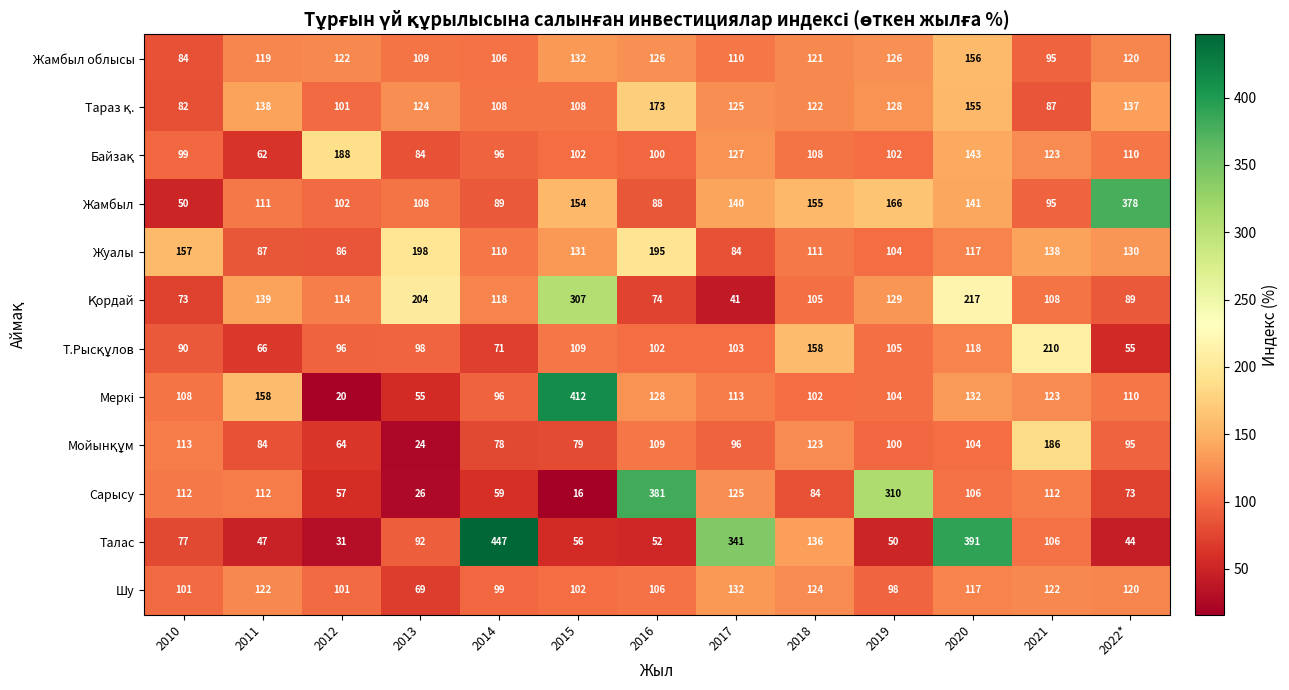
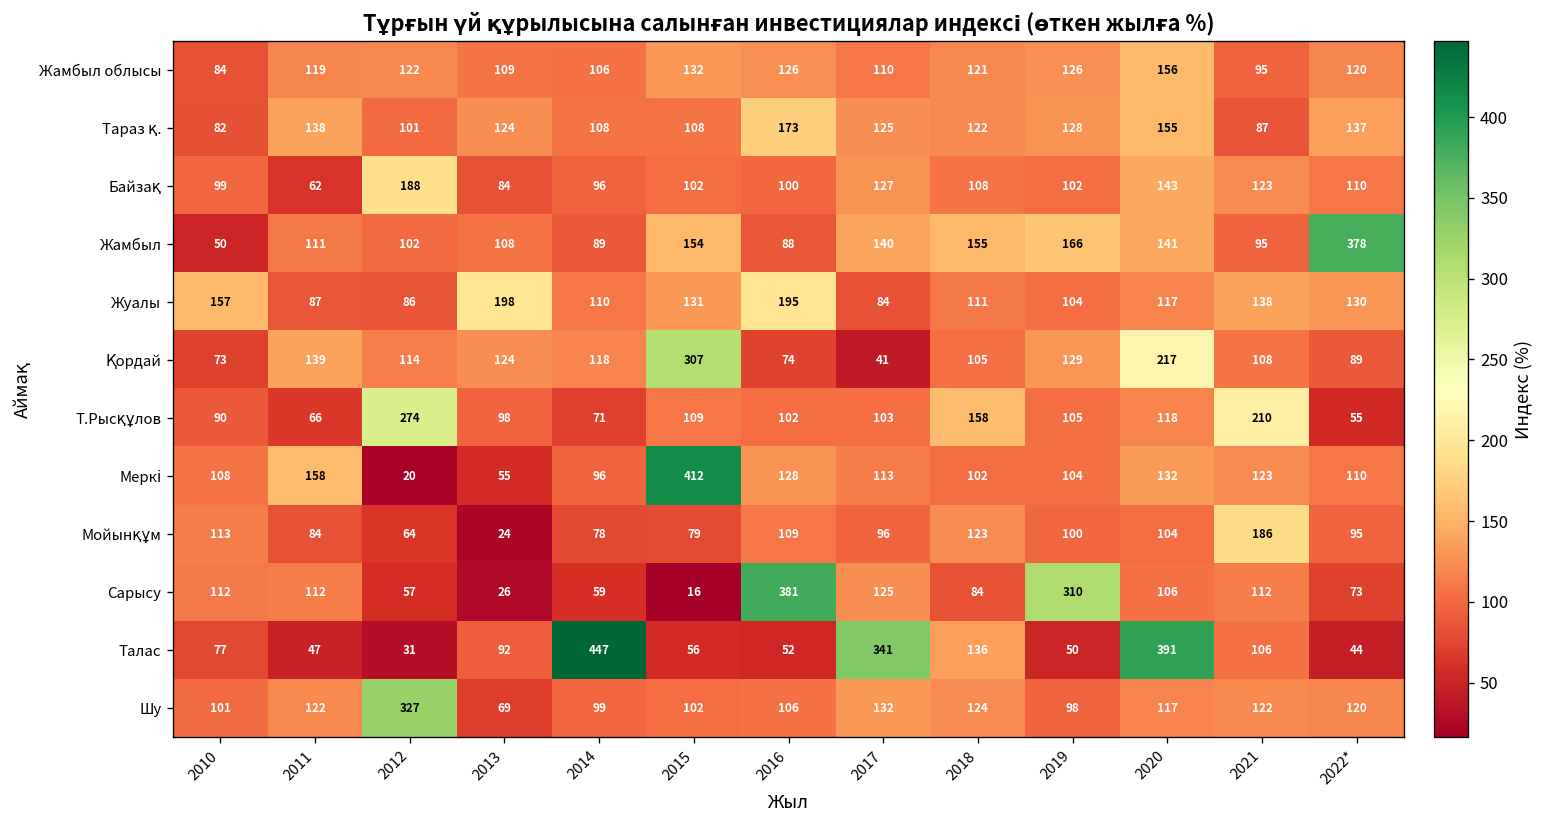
  {
    "Жамбыл облысы": {
      "2010": 84,
      "2011": 119,
      "2012": 122,
      "2013": 109,
      "2014": 106,
      "2015": 132,
      "2016": 126,
      "2017": 110,
      "2018": 121,
      "2019": 126,
      "2020": 156,
      "2021": 95,
      "2022*": 120
    },
    "Тараз қ.": {
      "2010": 82,
      "2011": 138,
      "2012": 101,
      "2013": 124,
      "2014": 108,
      "2015": 108,
      "2016": 173,
      "2017": 125,
      "2018": 122,
      "2019": 128,
      "2020": 155,
      "2021": 87,
      "2022*": 137
    },
    "Байзақ": {
      "2010": 99,
      "2011": 62,
      "2012": 188,
      "2013": 84,
      "2014": 96,
      "2015": 102,
      "2016": 100,
      "2017": 127,
      "2018": 108,
      "2019": 102,
      "2020": 143,
      "2021": 123,
      "2022*": 110
    },
    "Жамбыл": {
      "2010": 50,
      "2011": 111,
      "2012": 102,
      "2013": 108,
      "2014": 89,
      "2015": 154,
      "2016": 88,
      "2017": 140,
      "2018": 155,
      "2019": 166,
      "2020": 141,
      "2021": 95,
      "2022*": 378
    },
    "Жуалы": {
      "2010": 157,
      "2011": 87,
      "2012": 86,
      "2013": 198,
      "2014": 110,
      "2015": 131,
      "2016": 195,
      "2017": 84,
      "2018": 111,
      "2019": 104,
      "2020": 117,
      "2021": 138,
      "2022*": 130
    },
    "Қордай": {
      "2010": 73,
      "2011": 139,
      "2012": 114,
-     "2013": 204,
+     "2013": 124,
      "2014": 118,
      "2015": 307,
      "2016": 74,
      "2017": 41,
      "2018": 105,
      "2019": 129,
      "2020": 217,
      "2021": 108,
      "2022*": 89
    },
    "Т.Рысқұлов": {
      "2010": 90,
      "2011": 66,
-     "2012": 96,
+     "2012": 274,
      "2013": 98,
      "2014": 71,
      "2015": 109,
      "2016": 102,
      "2017": 103,
      "2018": 158,
      "2019": 105,
      "2020": 118,
      "2021": 210,
      "2022*": 55
    },
    "Меркі": {
      "2010": 108,
      "2011": 158,
      "2012": 20,
      "2013": 55,
      "2014": 96,
      "2015": 412,
      "2016": 128,
      "2017": 113,
      "2018": 102,
      "2019": 104,
      "2020": 132,
      "2021": 123,
      "2022*": 110
    },
    "Мойынқұм": {
      "2010": 113,
      "2011": 84,
      "2012": 64,
      "2013": 24,
      "2014": 78,
      "2015": 79,
      "2016": 109,
      "2017": 96,
      "2018": 123,
      "2019": 100,
      "2020": 104,
      "2021": 186,
      "2022*": 95
    },
    "Сарысу": {
      "2010": 112,
      "2011": 112,
      "2012": 57,
      "2013": 26,
      "2014": 59,
      "2015": 16,
      "2016": 381,
      "2017": 125,
      "2018": 84,
      "2019": 310,
      "2020": 106,
      "2021": 112,
      "2022*": 73
    },
    "Талас": {
      "2010": 77,
      "2011": 47,
      "2012": 31,
      "2013": 92,
      "2014": 447,
      "2015": 56,
      "2016": 52,
      "2017": 341,
      "2018": 136,
      "2019": 50,
      "2020": 391,
      "2021": 106,
      "2022*": 44
    },
    "Шу": {
      "2010": 101,
      "2011": 122,
-     "2012": 101,
+     "2012": 327,
      "2013": 69,
      "2014": 99,
      "2015": 102,
      "2016": 106,
      "2017": 132,
      "2018": 124,
      "2019": 98,
      "2020": 117,
      "2021": 122,
      "2022*": 120
    }
  }
